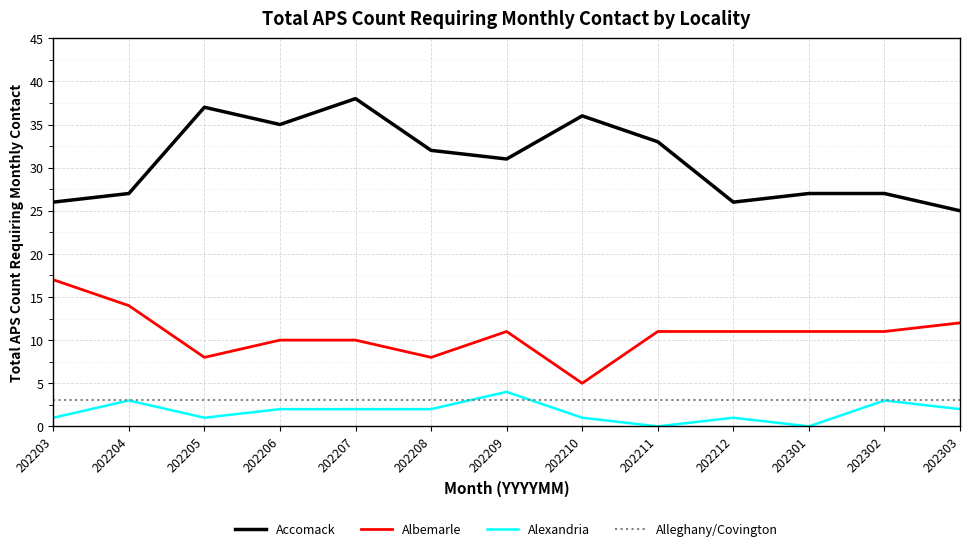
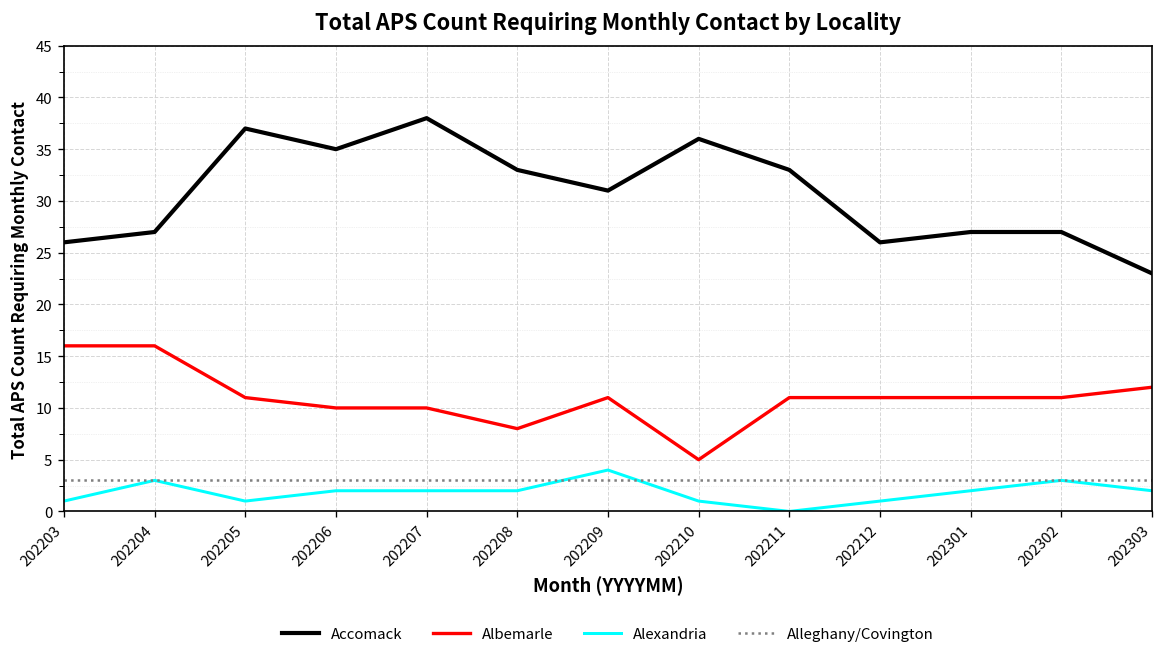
  {
    "Accomack": {
      "202203": 26,
      "202204": 27,
      "202205": 37,
      "202206": 35,
      "202207": 38,
-     "202208": 32,
+     "202208": 33,
      "202209": 31,
      "202210": 36,
      "202211": 33,
      "202212": 26,
      "202301": 27,
      "202302": 27,
-     "202303": 25
+     "202303": 23
    },
    "Albemarle": {
-     "202203": 17,
-     "202204": 14,
-     "202205": 8,
+     "202203": 16,
+     "202204": 16,
+     "202205": 11,
      "202206": 10,
      "202207": 10,
      "202208": 8,
      "202209": 11,
      "202210": 5,
      "202211": 11,
      "202212": 11,
      "202301": 11,
      "202302": 11,
      "202303": 12
    },
    "Alexandria": {
      "202203": 1,
      "202205": 1,
      "202206": 2,
      "202207": 2,
      "202208": 2,
      "202209": 4,
      "202210": 1,
      "202211": 0,
      "202212": 1,
-     "202301": 0,
+     "202301": 2,
      "202303": 2
    },
    "Alleghany/Covington": {
      "202203": 3,
      "202205": 3,
      "202206": 3,
      "202207": 3,
      "202208": 3,
      "202209": 3,
      "202210": 3,
      "202211": 3,
      "202212": 3,
      "202301": 3,
      "202303": 3
    }
  }
